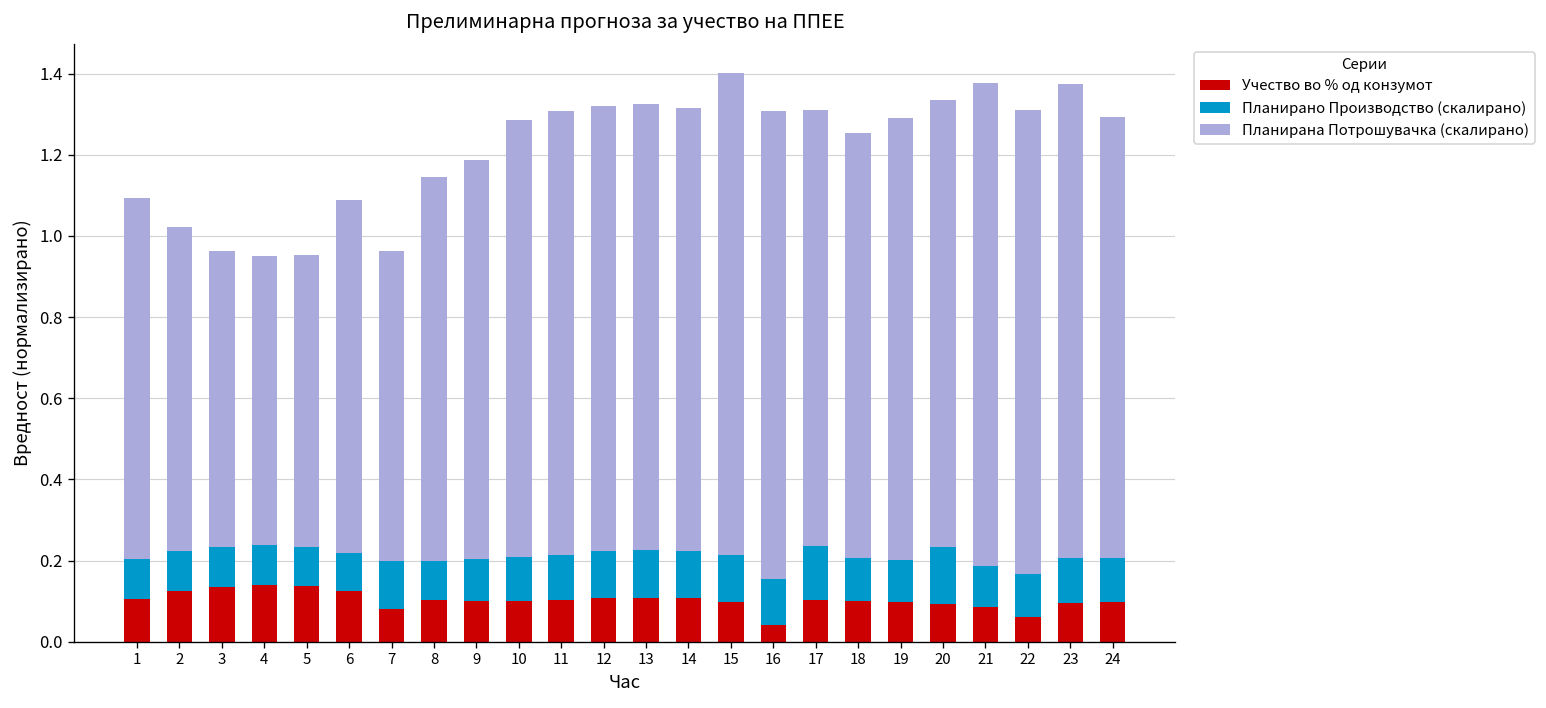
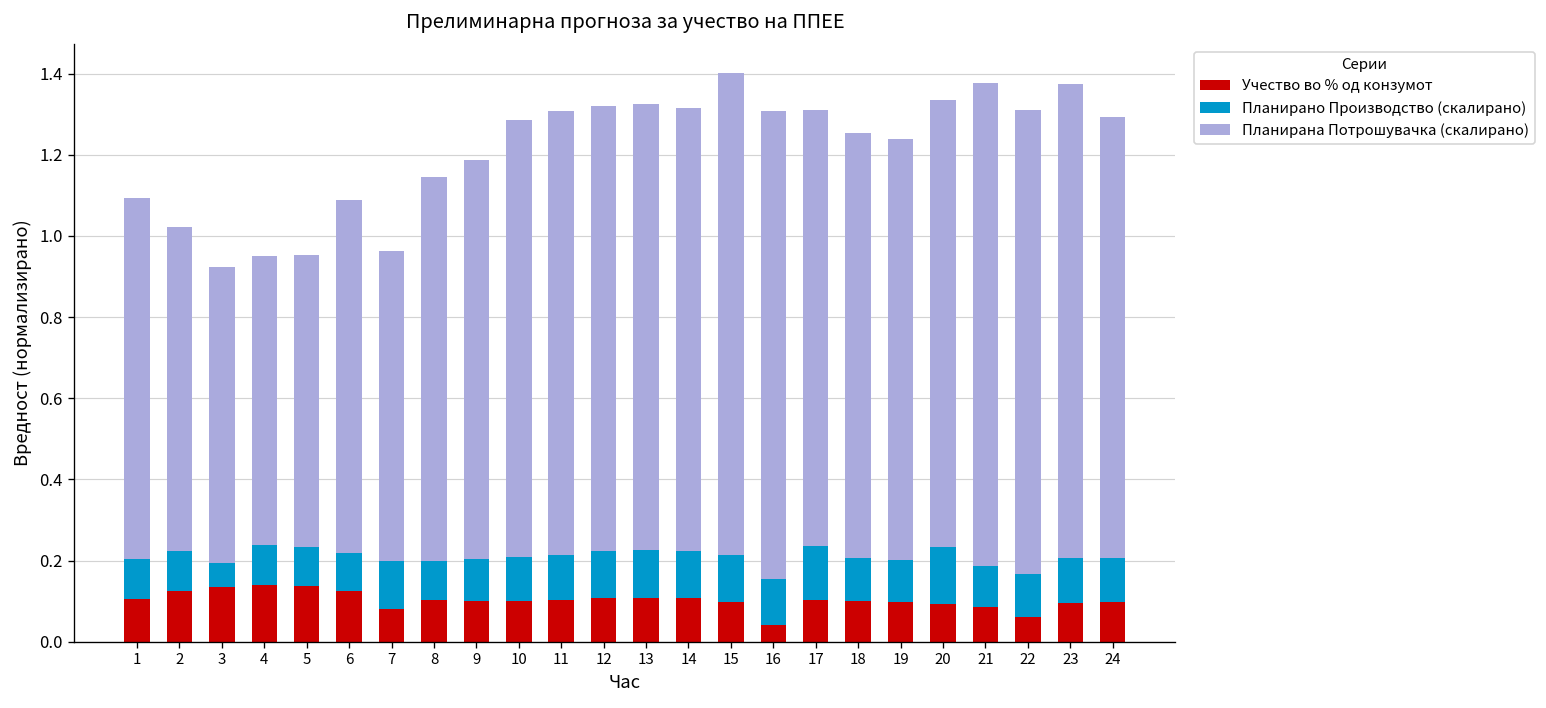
  {
    "Учество во % од конзумот": {
      "1": 0.11,
      "2": 0.13,
      "3": 0.14,
      "4": 0.14,
      "5": 0.14,
      "6": 0.13,
      "7": 0.08,
      "8": 0.10,
      "9": 0.10,
      "10": 0.10,
      "11": 0.10,
      "12": 0.11,
      "13": 0.11,
      "14": 0.11,
      "15": 0.10,
      "16": 0.04,
      "17": 0.10,
      "18": 0.10,
      "19": 0.10,
      "20": 0.09,
      "21": 0.09,
      "22": 0.06,
      "23": 0.10,
      "24": 0.10
    },
    "Планирано Производство (скалирано)": {
      "1": 0.10,
      "2": 0.10,
-     "3": 0.10,
+     "3": 0.06,
      "4": 0.10,
      "5": 0.10,
      "6": 0.09,
      "7": 0.12,
      "8": 0.10,
      "9": 0.10,
      "10": 0.11,
      "11": 0.11,
      "12": 0.12,
      "13": 0.12,
      "14": 0.12,
      "15": 0.12,
      "16": 0.11,
      "17": 0.13,
      "18": 0.11,
      "19": 0.10,
      "20": 0.14,
      "21": 0.10,
      "22": 0.11,
      "23": 0.11,
      "24": 0.11
    },
    "Планирана Потрошувачка (скалирано)": {
      "1": 0.89,
      "2": 0.80,
      "3": 0.73,
      "4": 0.71,
      "5": 0.72,
      "6": 0.87,
      "7": 0.76,
      "8": 0.95,
      "9": 0.98,
      "10": 1.08,
      "11": 1.10,
      "12": 1.10,
      "13": 1.10,
      "14": 1.09,
      "15": 1.19,
      "16": 1.15,
      "17": 1.08,
      "18": 1.05,
-     "19": 1.09,
+     "19": 1.04,
      "20": 1.10,
      "21": 1.19,
      "22": 1.14,
      "23": 1.17,
      "24": 1.09
    }
  }
